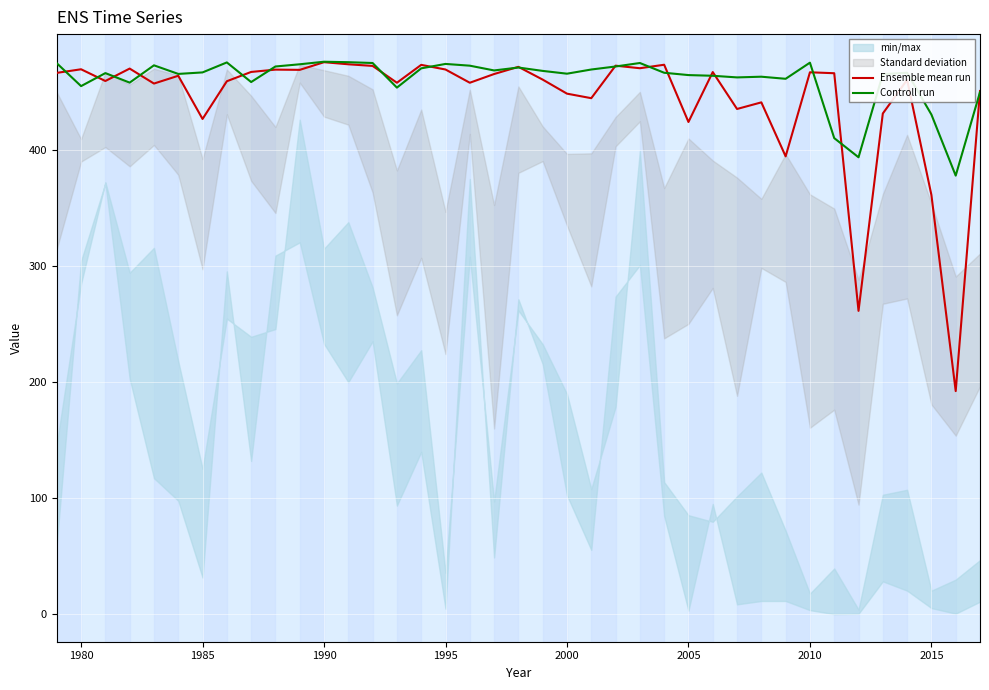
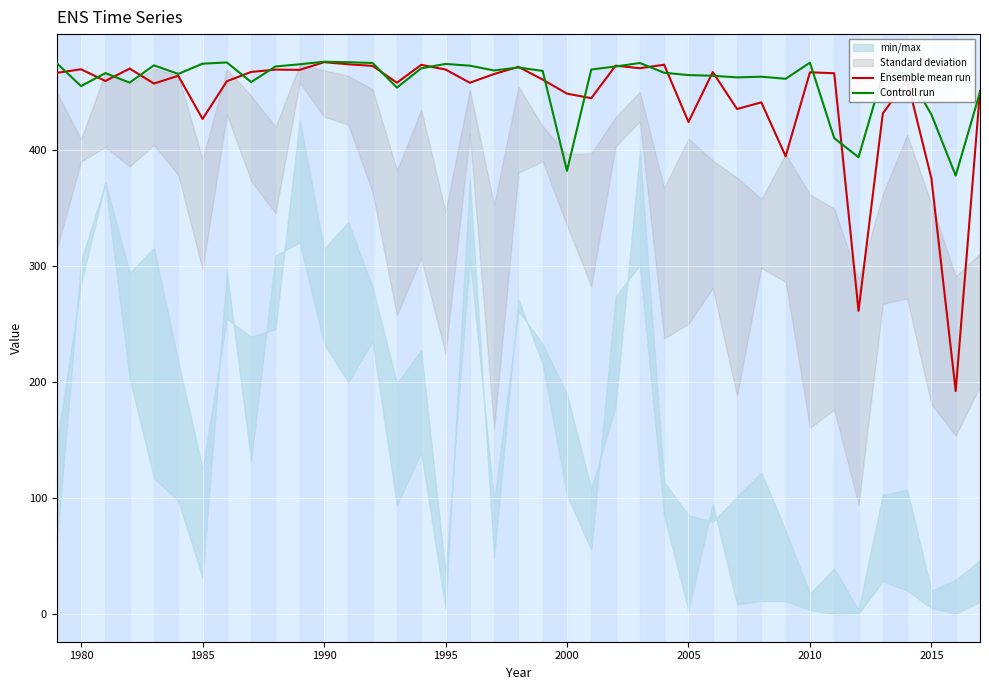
  {
    "Ensemble mean run": {
      "1980": 469,
      "1985": 427,
      "1995": 469,
      "2000": 448,
      "2005": 424,
      "2010": 467,
-     "2015": 361
+     "2015": 375
    },
    "Controll run": {
      "1980": 455,
-     "1985": 467,
+     "1985": 474,
      "1995": 474,
-     "2000": 466,
+     "2000": 382,
      "2005": 464,
      "2010": 475,
      "2015": 430
    }
  }
